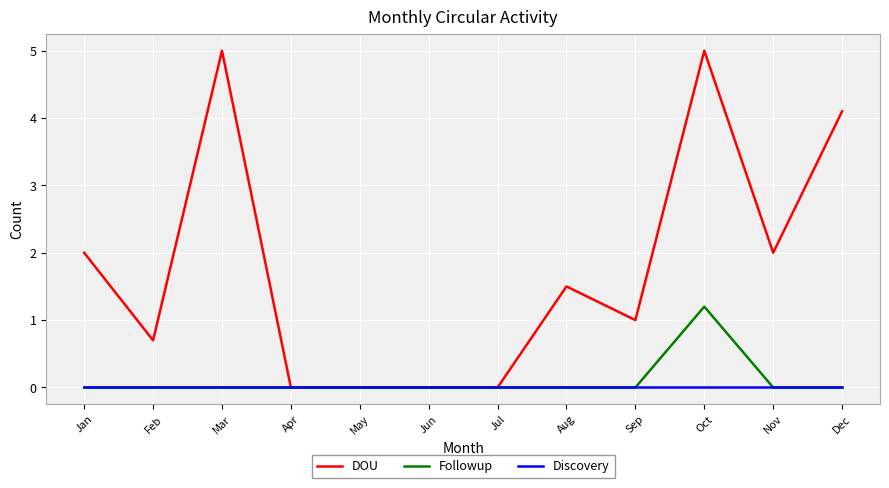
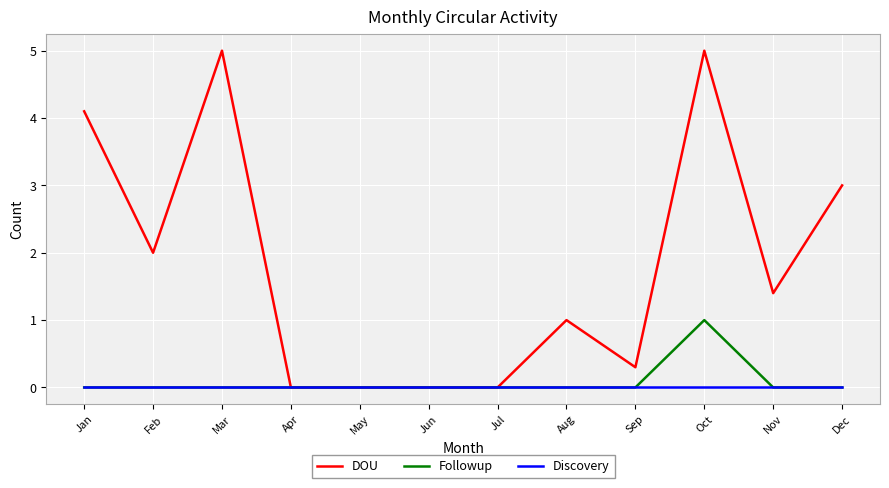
  {
    "DOU": {
-     "Jan": 2.0,
-     "Feb": 0.7,
+     "Jan": 4.1,
+     "Feb": 2.0,
      "Mar": 5.0,
-     "Aug": 1.5,
-     "Sep": 1.0,
+     "Aug": 1.0,
+     "Sep": 0.3,
      "Oct": 5.0,
-     "Nov": 2.0,
-     "Dec": 4.1
+     "Nov": 1.4,
+     "Dec": 3.0
    },
    "Followup": {
-     "Oct": 1.2
+     "Oct": 1.0
    },
    "Discovery": {
      "Oct": 0.0
    }
  }
